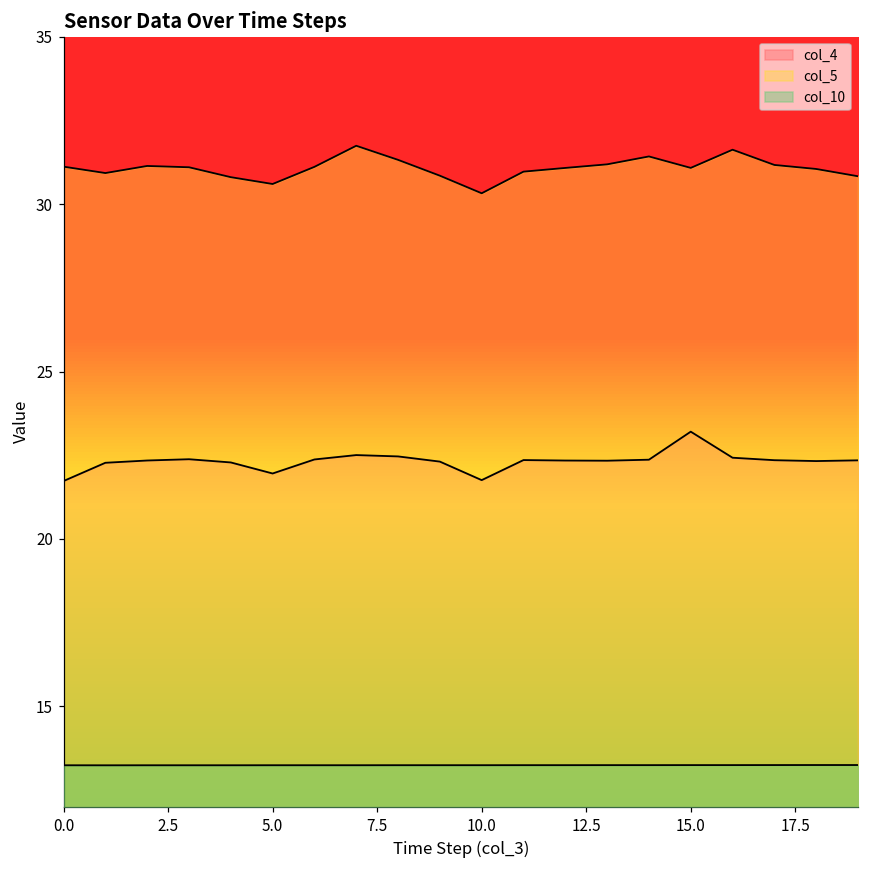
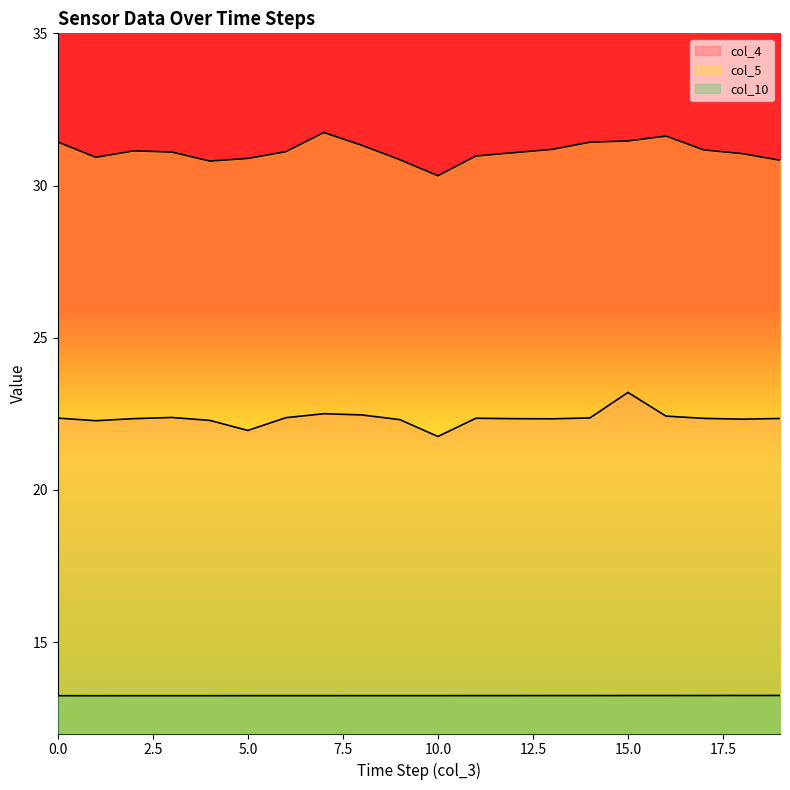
  {
    "col_4": {
-     "0.0": 21.7,
+     "0.0": 22.4,
      "5.0": 22.0,
      "10.0": 21.8,
      "15.0": 23.2
    },
    "col_5": {
-     "0.0": 31.1,
-     "5.0": 30.6,
+     "0.0": 31.4,
+     "5.0": 30.9,
      "10.0": 30.3,
-     "15.0": 31.1
+     "15.0": 31.5
    },
    "col_10": {
      "0.0": 13.2,
      "5.0": 13.2,
      "10.0": 13.2,
      "15.0": 13.2
    }
  }
